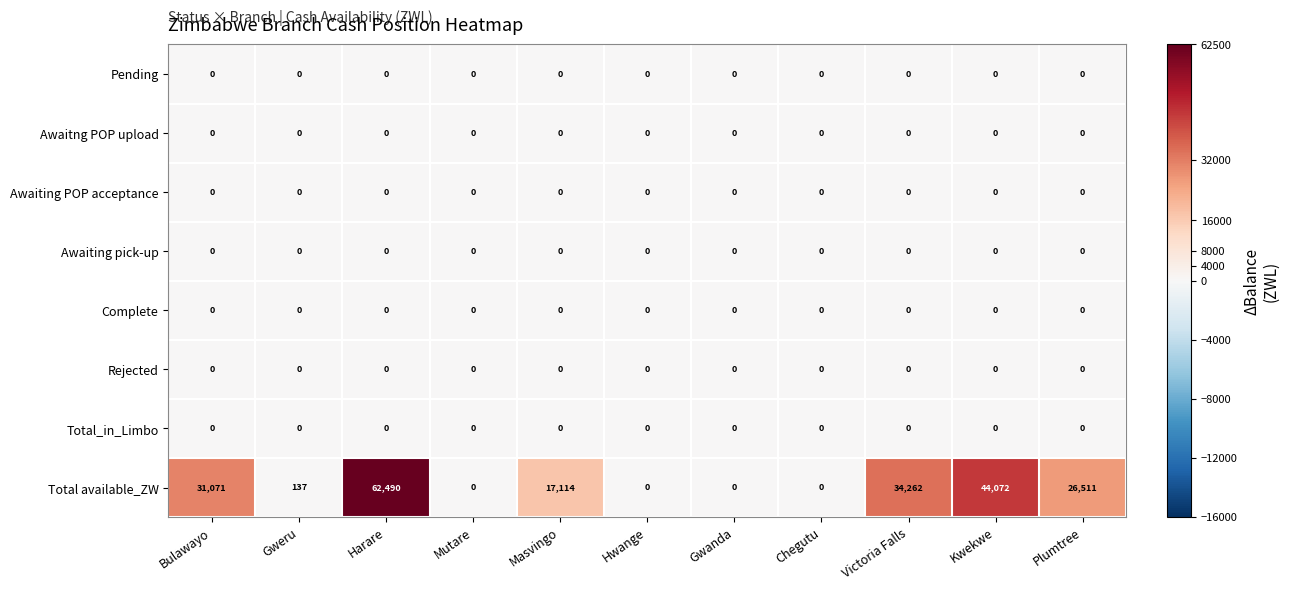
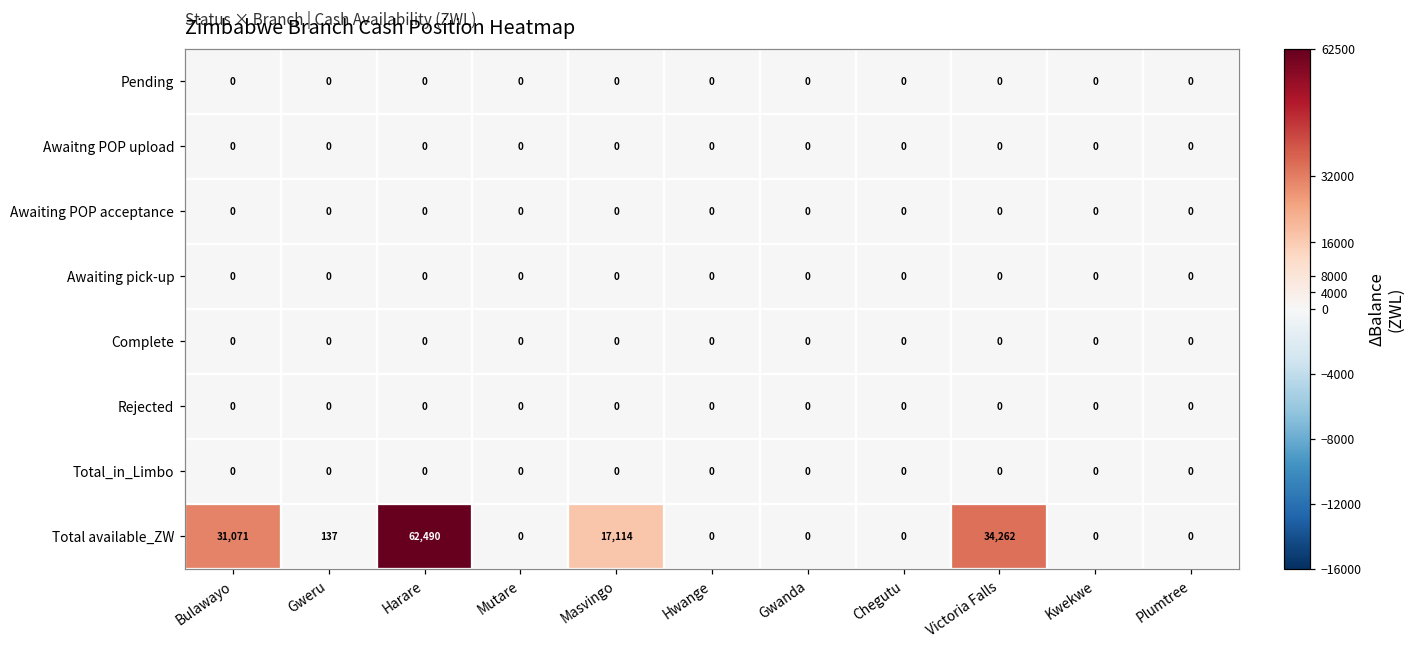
  {
    "Pending": {
      "Bulawayo": "0",
      "Gweru": "0",
      "Harare": "0",
      "Mutare": "0",
      "Masvingo": "0",
      "Hwange": "0",
      "Gwanda": "0",
      "Chegutu": "0",
      "Victoria Falls": "0",
      "Kwekwe": "0",
      "Plumtree": "0"
    },
    "Awaitng POP upload": {
      "Bulawayo": "0",
      "Gweru": "0",
      "Harare": "0",
      "Mutare": "0",
      "Masvingo": "0",
      "Hwange": "0",
      "Gwanda": "0",
      "Chegutu": "0",
      "Victoria Falls": "0",
      "Kwekwe": "0",
      "Plumtree": "0"
    },
    "Awaiting POP acceptance": {
      "Bulawayo": "0",
      "Gweru": "0",
      "Harare": "0",
      "Mutare": "0",
      "Masvingo": "0",
      "Hwange": "0",
      "Gwanda": "0",
      "Chegutu": "0",
      "Victoria Falls": "0",
      "Kwekwe": "0",
      "Plumtree": "0"
    },
    "Awaiting pick-up": {
      "Bulawayo": "0",
      "Gweru": "0",
      "Harare": "0",
      "Mutare": "0",
      "Masvingo": "0",
      "Hwange": "0",
      "Gwanda": "0",
      "Chegutu": "0",
      "Victoria Falls": "0",
      "Kwekwe": "0",
      "Plumtree": "0"
    },
    "Complete": {
      "Bulawayo": "0",
      "Gweru": "0",
      "Harare": "0",
      "Mutare": "0",
      "Masvingo": "0",
      "Hwange": "0",
      "Gwanda": "0",
      "Chegutu": "0",
      "Victoria Falls": "0",
      "Kwekwe": "0",
      "Plumtree": "0"
    },
    "Rejected": {
      "Bulawayo": "0",
      "Gweru": "0",
      "Harare": "0",
      "Mutare": "0",
      "Masvingo": "0",
      "Hwange": "0",
      "Gwanda": "0",
      "Chegutu": "0",
      "Victoria Falls": "0",
      "Kwekwe": "0",
      "Plumtree": "0"
    },
    "Total_in_Limbo": {
      "Bulawayo": "0",
      "Gweru": "0",
      "Harare": "0",
      "Mutare": "0",
      "Masvingo": "0",
      "Hwange": "0",
      "Gwanda": "0",
      "Chegutu": "0",
      "Victoria Falls": "0",
      "Kwekwe": "0",
      "Plumtree": "0"
    },
    "Total available_ZW": {
      "Bulawayo": "31,071",
      "Gweru": "137",
      "Harare": "62,490",
      "Mutare": "0",
      "Masvingo": "17,114",
      "Hwange": "0",
      "Gwanda": "0",
      "Chegutu": "0",
      "Victoria Falls": "34,262",
-     "Kwekwe": "44,072",
-     "Plumtree": "26,511"
+     "Kwekwe": "0",
+     "Plumtree": "0"
    }
  }
